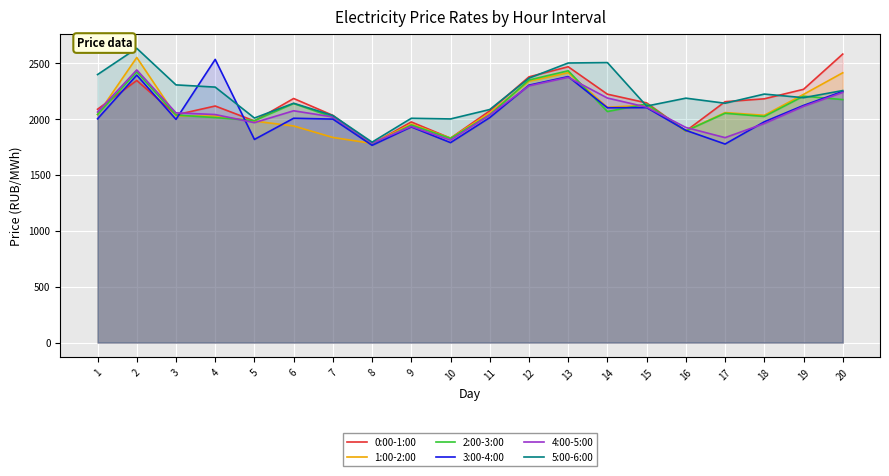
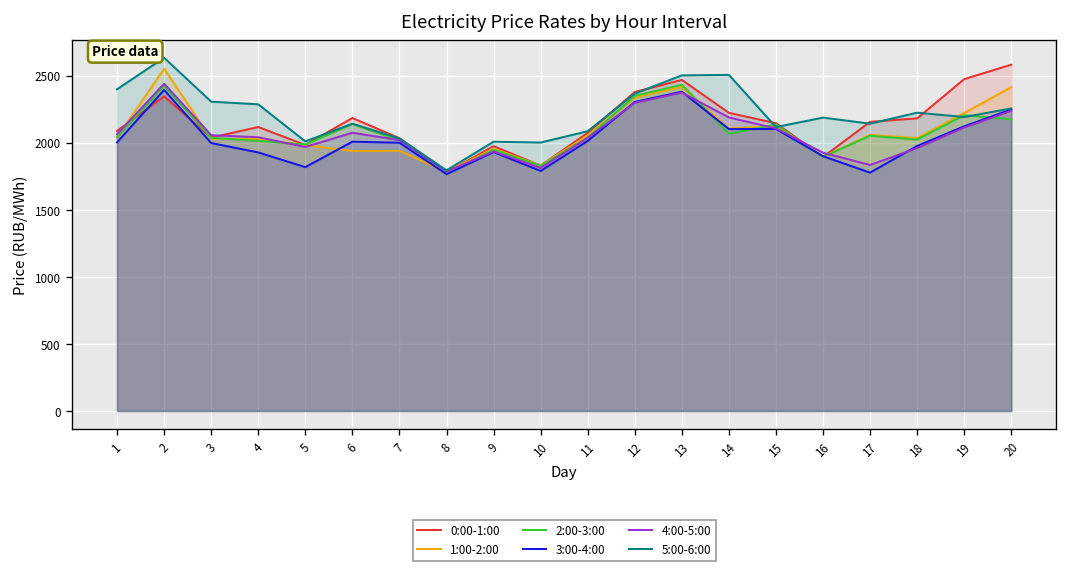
  {
    "0:00-1:00": {
      "1": 2090,
      "2": 2350,
      "4": 2120,
      "6": 2180,
      "13": 2470,
      "14": 2220,
      "18": 2180,
-     "19": 2270,
+     "19": 2470,
      "20": 2580
    },
    "1:00-2:00": {
      "2": 2550,
      "6": 1940,
-     "7": 1840,
+     "7": 1940,
      "20": 2410
    },
    "2:00-3:00": {
      "14": 2070,
      "20": 2170
    },
    "3:00-4:00": {
      "1": 2000,
      "2": 2390,
      "3": 2000,
-     "4": 2530,
+     "4": 1930,
      "5": 1820,
      "6": 2010,
      "11": 2010,
      "17": 1780
    },
    "4:00-5:00": {
      "6": 2070,
      "14": 2190,
      "16": 1930,
      "17": 1830
    },
    "5:00-6:00": {
      "1": 2400,
      "2": 2630,
      "3": 2310,
      "4": 2290,
      "5": 2010,
      "9": 2010,
      "10": 2000,
      "13": 2500,
      "14": 2510,
      "16": 2190,
      "18": 2220
    }
  }
